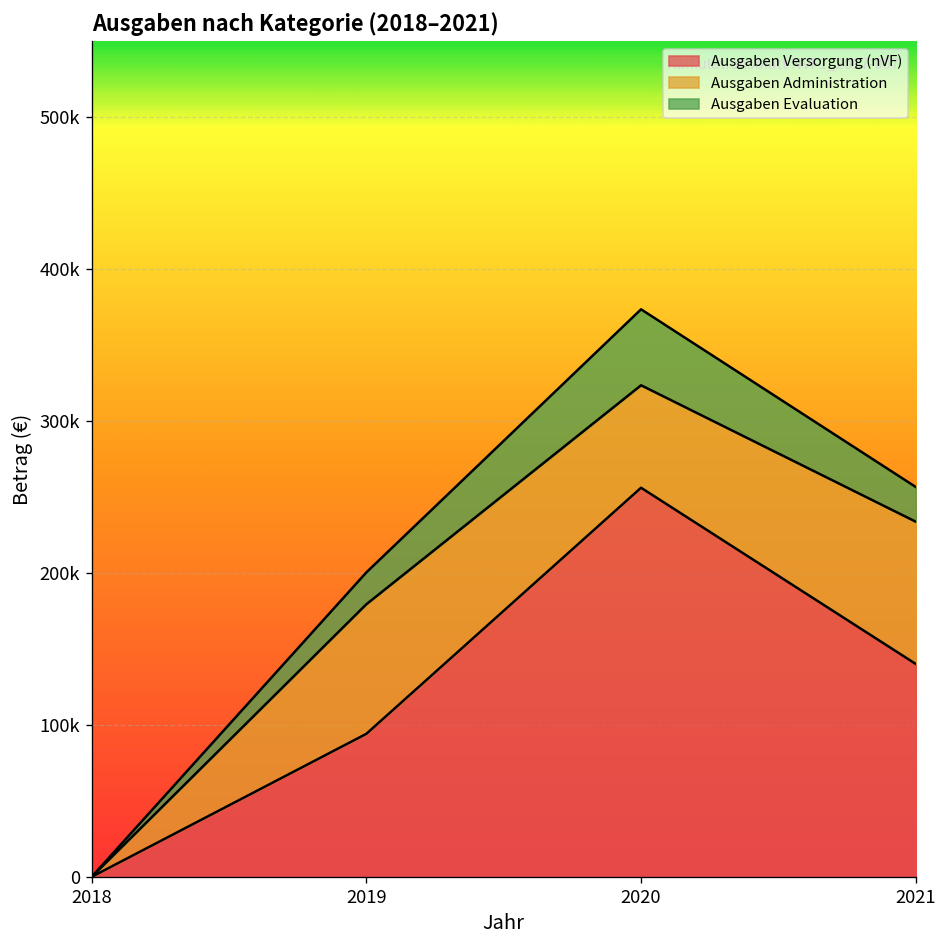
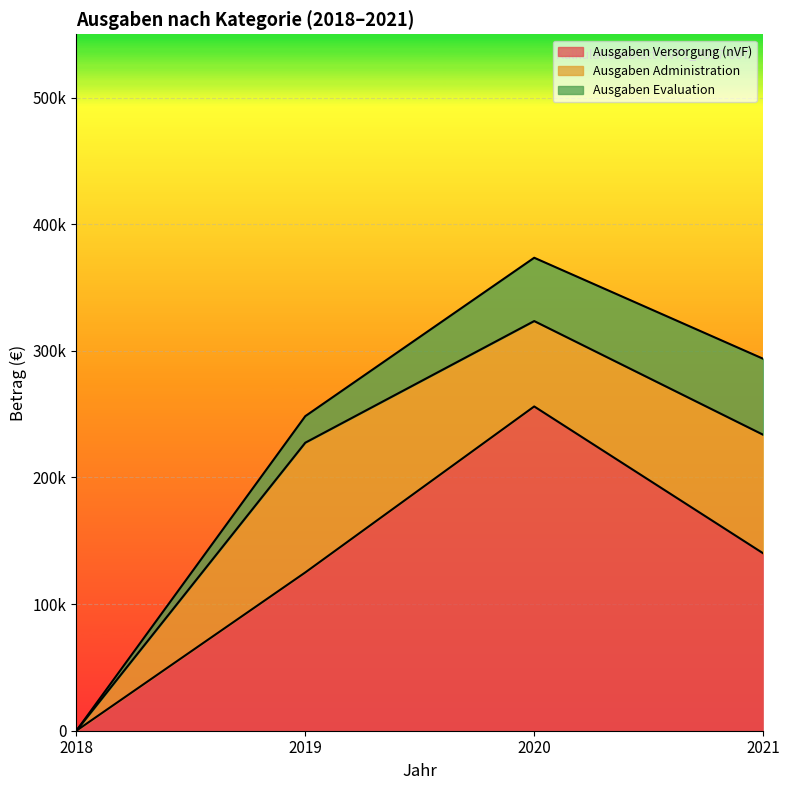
  {
    "Ausgaben Versorgung (nVF)": {
-     "2019": 94000,
+     "2019": 125000,
      "2020": 256000,
      "2021": 140000
    },
    "Ausgaben Administration": {
-     "2019": 85000,
+     "2019": 102000,
      "2020": 67000,
      "2021": 94000
    },
    "Ausgaben Evaluation": {
      "2019": 21000,
      "2020": 50000,
-     "2021": 23000
+     "2021": 60000
    }
  }
